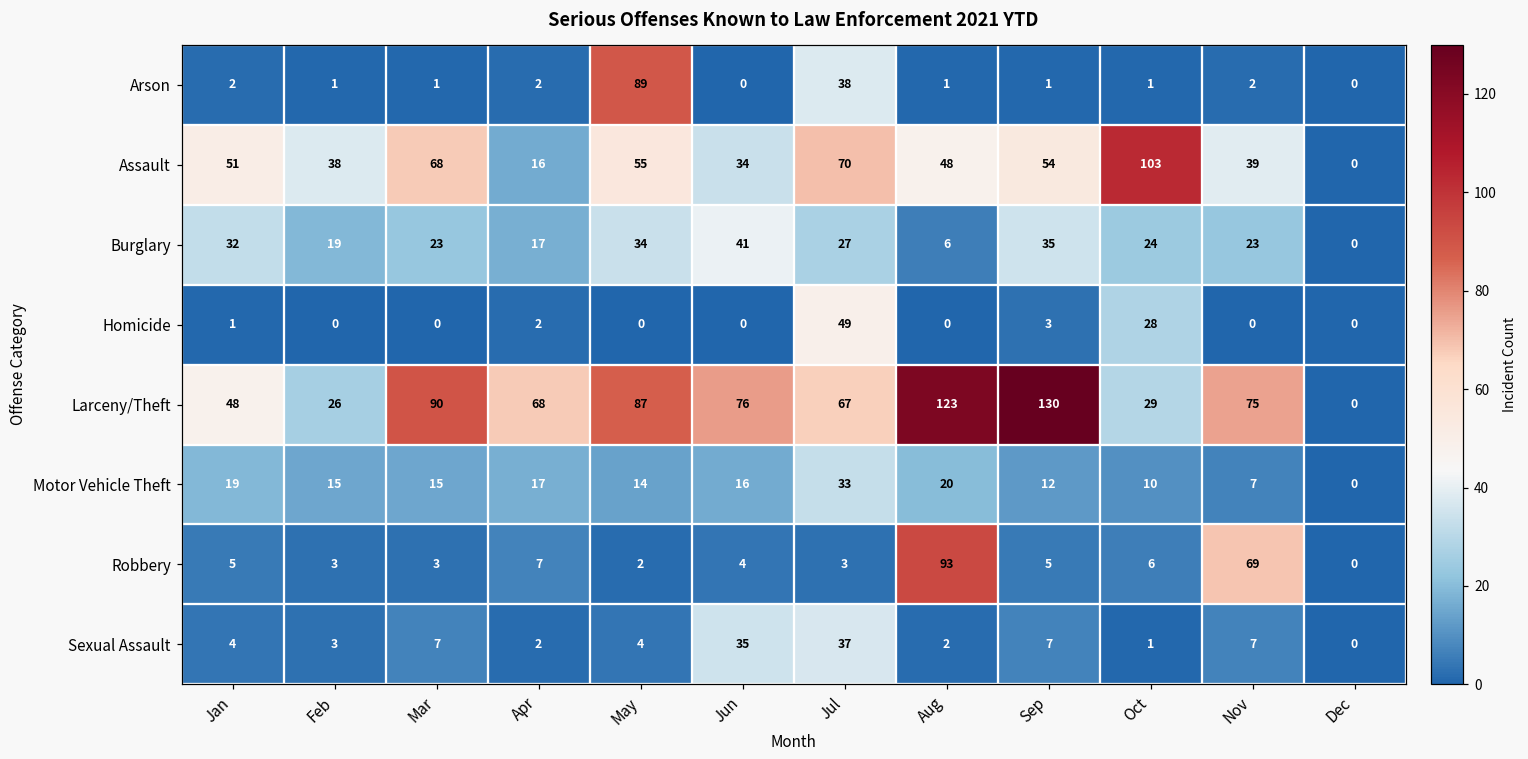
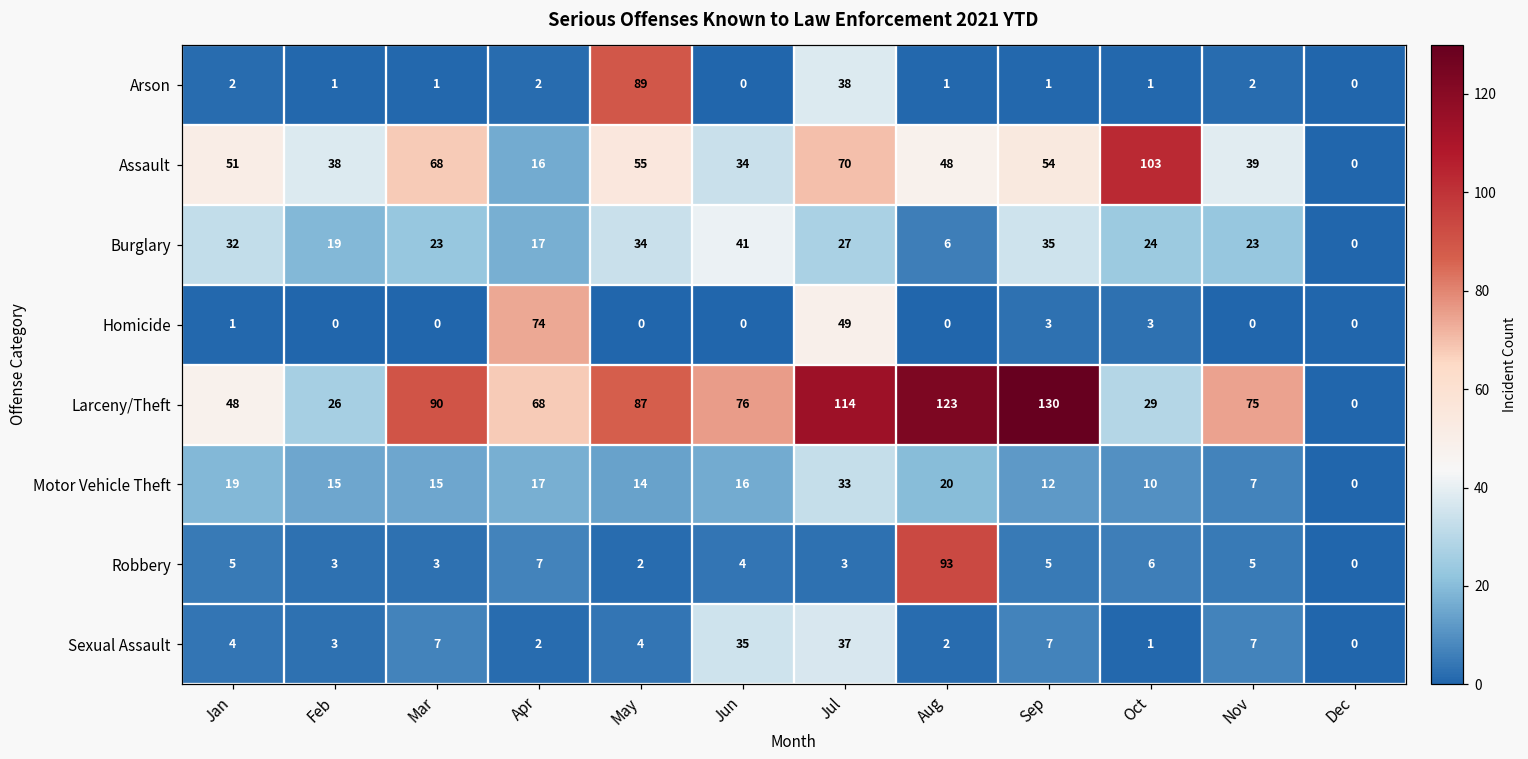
  {
    "Arson": {
      "Jan": 2,
      "Feb": 1,
      "Mar": 1,
      "Apr": 2,
      "May": 89,
      "Jun": 0,
      "Jul": 38,
      "Aug": 1,
      "Sep": 1,
      "Oct": 1,
      "Nov": 2,
      "Dec": 0
    },
    "Assault": {
      "Jan": 51,
      "Feb": 38,
      "Mar": 68,
      "Apr": 16,
      "May": 55,
      "Jun": 34,
      "Jul": 70,
      "Aug": 48,
      "Sep": 54,
      "Oct": 103,
      "Nov": 39,
      "Dec": 0
    },
    "Burglary": {
      "Jan": 32,
      "Feb": 19,
      "Mar": 23,
      "Apr": 17,
      "May": 34,
      "Jun": 41,
      "Jul": 27,
      "Aug": 6,
      "Sep": 35,
      "Oct": 24,
      "Nov": 23,
      "Dec": 0
    },
    "Homicide": {
      "Jan": 1,
      "Feb": 0,
      "Mar": 0,
-     "Apr": 2,
+     "Apr": 74,
      "May": 0,
      "Jun": 0,
      "Jul": 49,
      "Aug": 0,
      "Sep": 3,
-     "Oct": 28,
+     "Oct": 3,
      "Nov": 0,
      "Dec": 0
    },
    "Larceny/Theft": {
      "Jan": 48,
      "Feb": 26,
      "Mar": 90,
      "Apr": 68,
      "May": 87,
      "Jun": 76,
-     "Jul": 67,
+     "Jul": 114,
      "Aug": 123,
      "Sep": 130,
      "Oct": 29,
      "Nov": 75,
      "Dec": 0
    },
    "Motor Vehicle Theft": {
      "Jan": 19,
      "Feb": 15,
      "Mar": 15,
      "Apr": 17,
      "May": 14,
      "Jun": 16,
      "Jul": 33,
      "Aug": 20,
      "Sep": 12,
      "Oct": 10,
      "Nov": 7,
      "Dec": 0
    },
    "Robbery": {
      "Jan": 5,
      "Feb": 3,
      "Mar": 3,
      "Apr": 7,
      "May": 2,
      "Jun": 4,
      "Jul": 3,
      "Aug": 93,
      "Sep": 5,
      "Oct": 6,
-     "Nov": 69,
+     "Nov": 5,
      "Dec": 0
    },
    "Sexual Assault": {
      "Jan": 4,
      "Feb": 3,
      "Mar": 7,
      "Apr": 2,
      "May": 4,
      "Jun": 35,
      "Jul": 37,
      "Aug": 2,
      "Sep": 7,
      "Oct": 1,
      "Nov": 7,
      "Dec": 0
    }
  }
